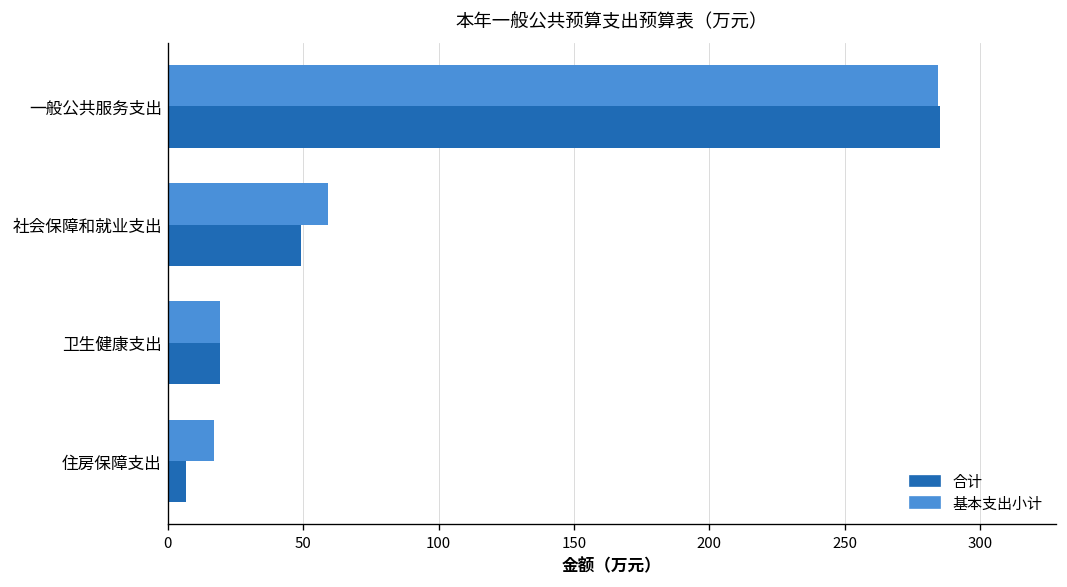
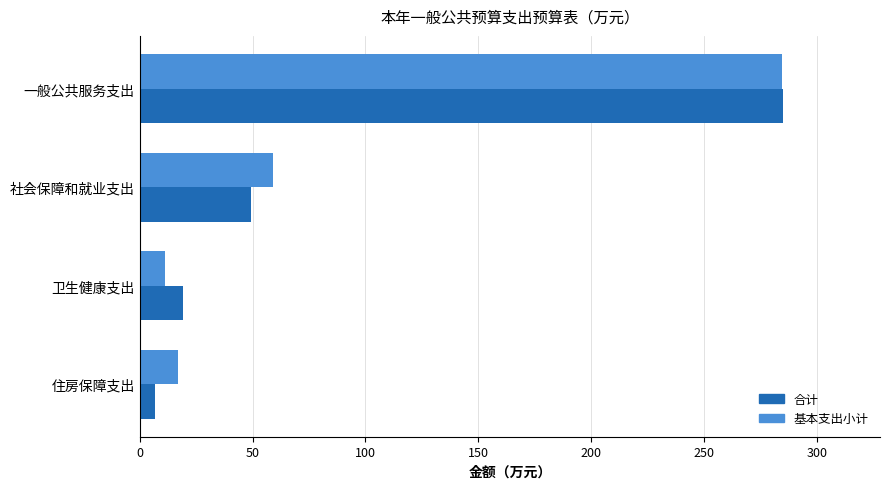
  {
    "合计": {
      "一般公共服务支出": 285,
      "社会保障和就业支出": 49,
      "卫生健康支出": 19,
      "住房保障支出": 7
    },
    "基本支出小计": {
      "一般公共服务支出": 284,
      "社会保障和就业支出": 59,
-     "卫生健康支出": 19,
+     "卫生健康支出": 11,
      "住房保障支出": 17
    }
  }
